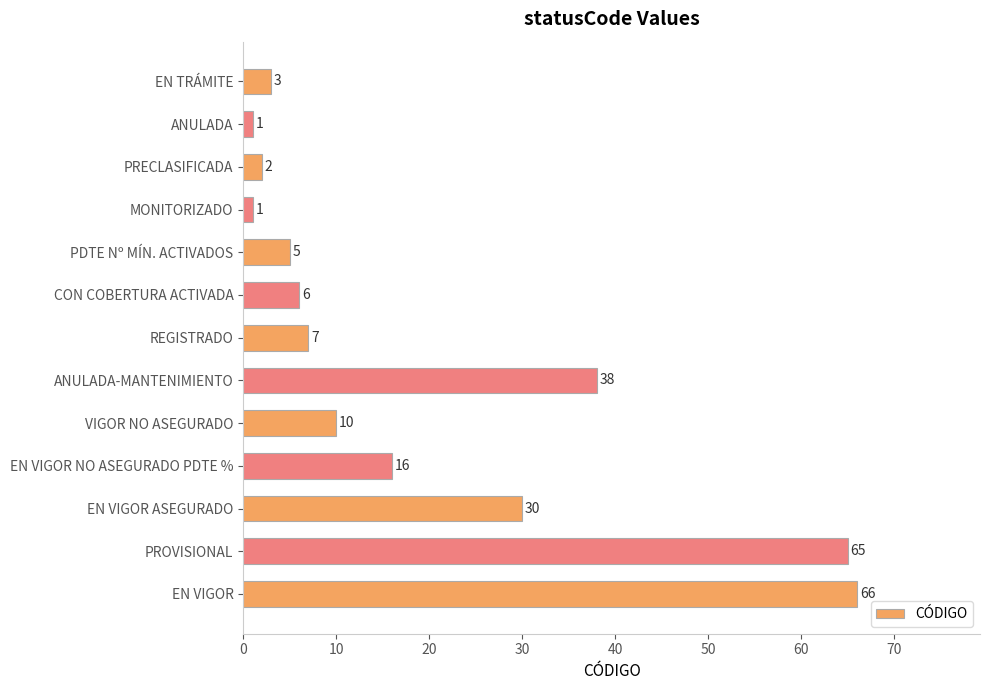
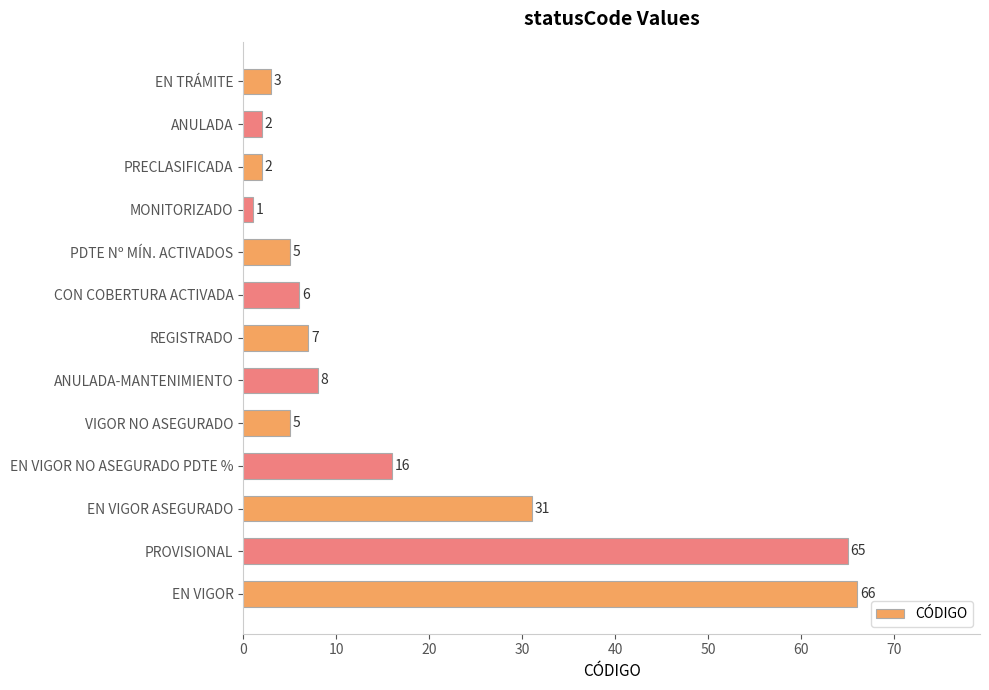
  {
    "EN TRÁMITE": 3,
-   "ANULADA": 1,
+   "ANULADA": 2,
    "PRECLASIFICADA": 2,
    "MONITORIZADO": 1,
    "PDTE Nº MÍN. ACTIVADOS": 5,
    "CON COBERTURA ACTIVADA": 6,
    "REGISTRADO": 7,
-   "ANULADA-MANTENIMIENTO": 38,
-   "VIGOR NO ASEGURADO": 10,
+   "ANULADA-MANTENIMIENTO": 8,
+   "VIGOR NO ASEGURADO": 5,
    "EN VIGOR NO ASEGURADO PDTE %": 16,
-   "EN VIGOR ASEGURADO": 30,
+   "EN VIGOR ASEGURADO": 31,
    "PROVISIONAL": 65,
    "EN VIGOR": 66
  }
